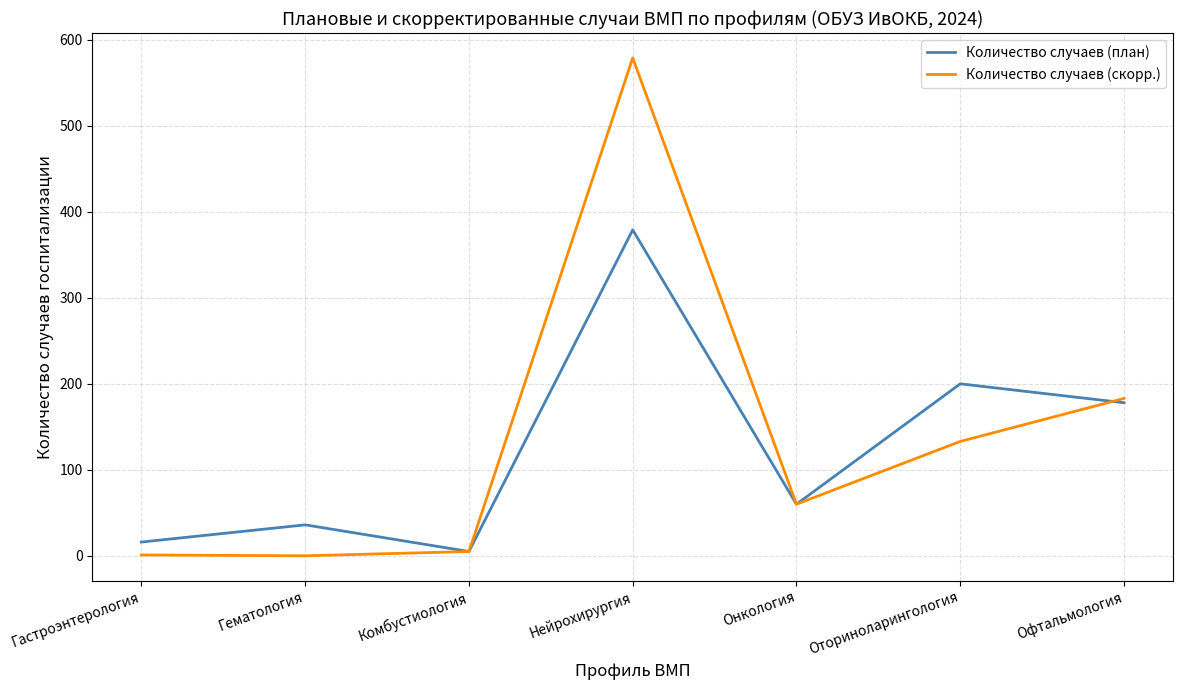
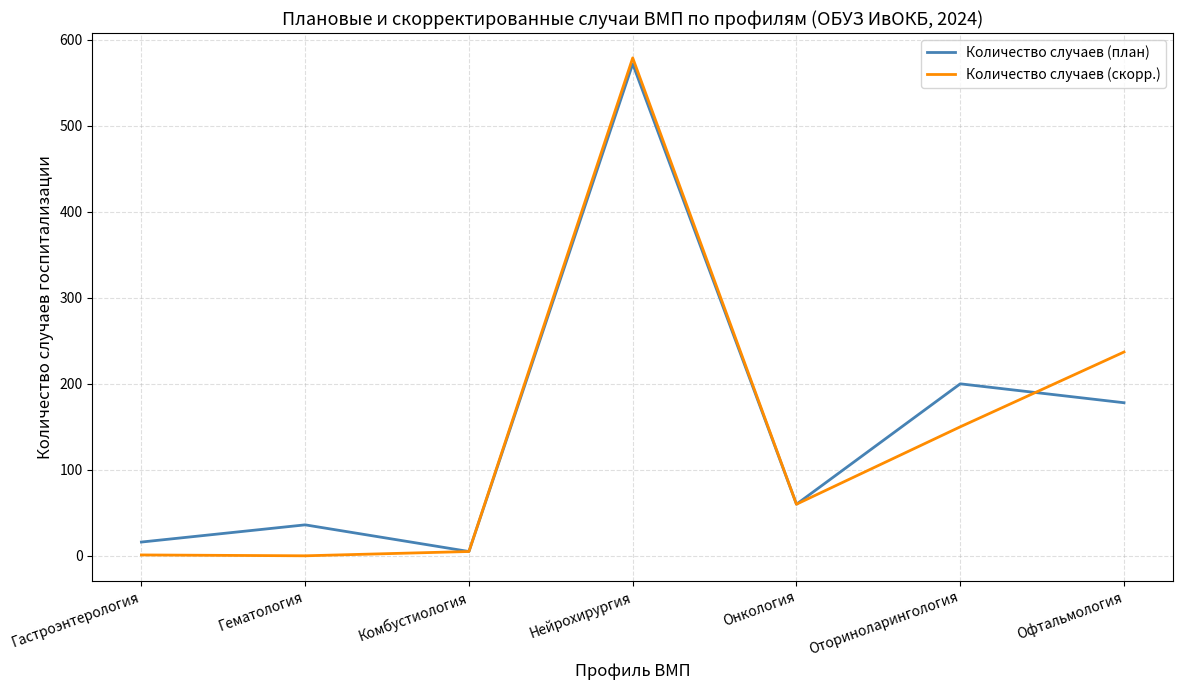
  {
    "Количество случаев (план)": {
      "Гастроэнтерология": 20,
      "Гематология": 40,
-     "Нейрохирургия": 380,
+     "Нейрохирургия": 570,
      "Оториноларингология": 200,
      "Офтальмология": 180
    },
    "Количество случаев (скорр.)": {
      "Гастроэнтерология": 0,
      "Гематология": 0,
      "Нейрохирургия": 580,
-     "Оториноларингология": 130,
-     "Офтальмология": 180
+     "Оториноларингология": 150,
+     "Офтальмология": 240
    }
  }
